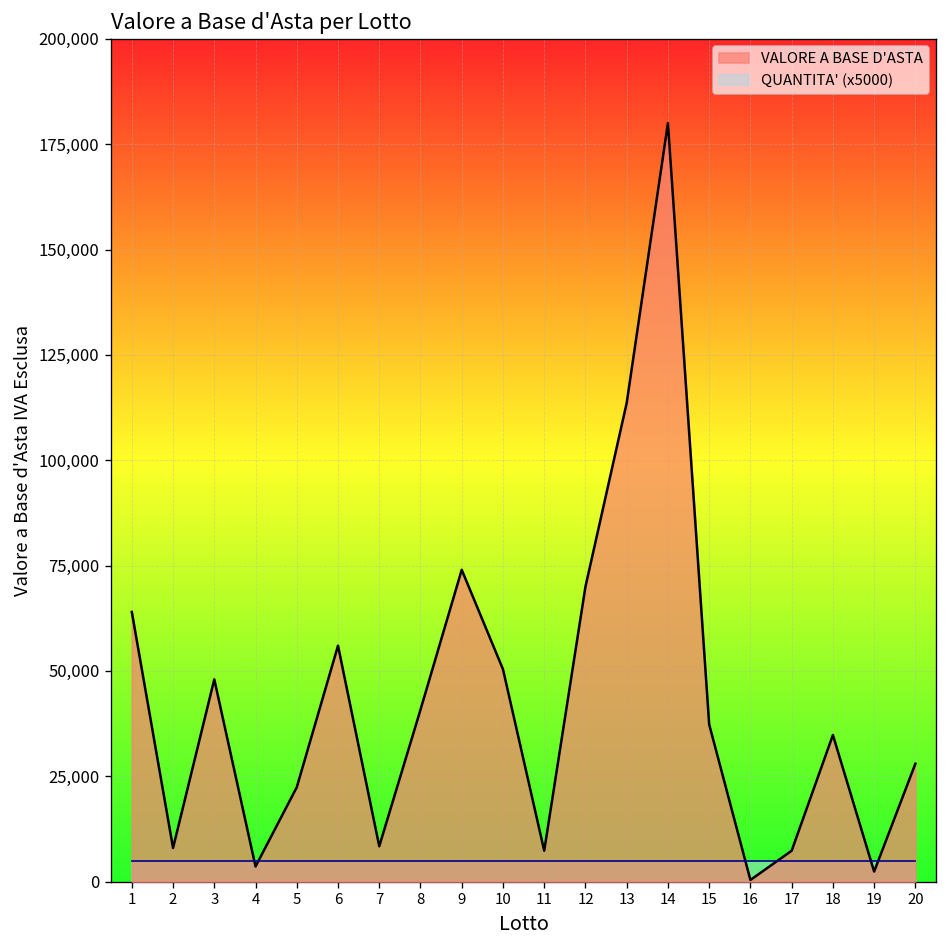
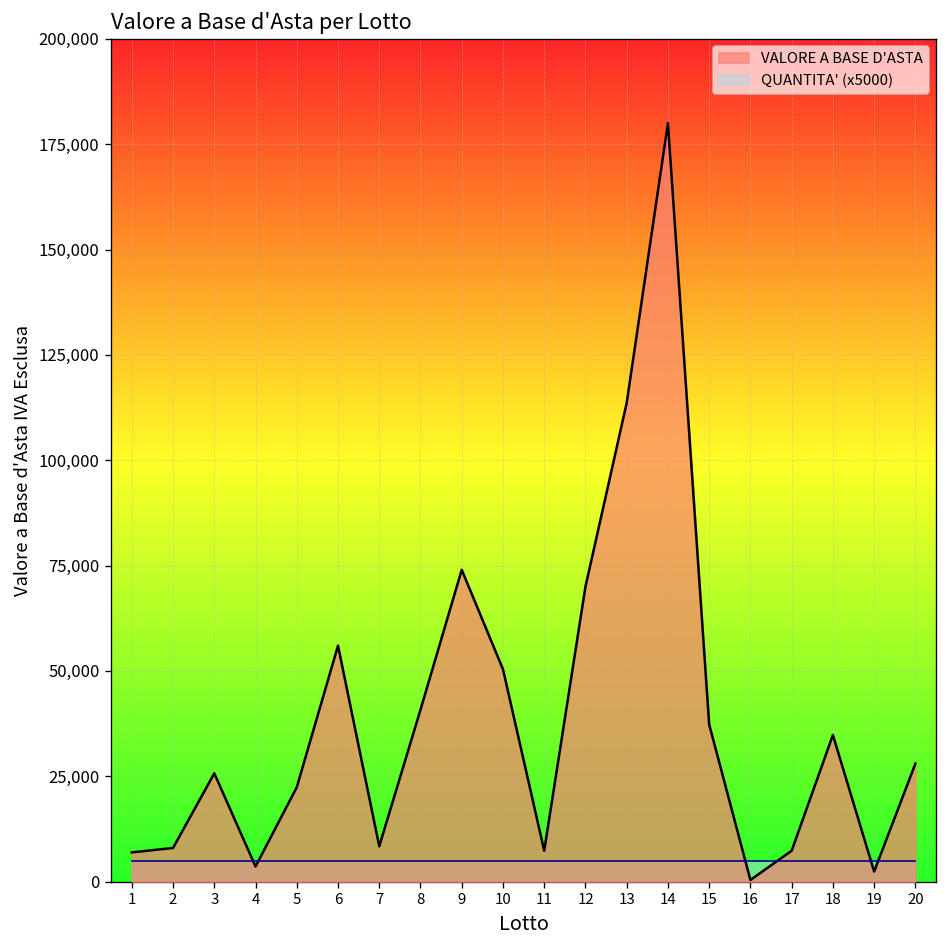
  {
    "VALORE A BASE D'ASTA": {
-     "1": "64,000",
+     "1": "7,000",
      "2": "8,000",
-     "3": "48,000",
+     "3": "26,000",
      "4": "4,000",
      "5": "22,000",
      "6": "56,000",
      "7": "8,000",
      "8": "41,000",
      "9": "74,000",
      "10": "50,000",
      "11": "7,000",
      "12": "70,000",
      "13": "114,000",
      "14": "180,000",
      "15": "37,000",
      "16": "0",
      "17": "7,000",
      "18": "35,000",
      "19": "2,000",
      "20": "28,000"
    },
    "QUANTITA' (x5000)": {
      "1": "5,000",
      "2": "5,000",
      "3": "5,000",
      "4": "5,000",
      "5": "5,000",
      "6": "5,000",
      "7": "5,000",
      "8": "5,000",
      "9": "5,000",
      "10": "5,000",
      "11": "5,000",
      "12": "5,000",
      "13": "5,000",
      "14": "5,000",
      "15": "5,000",
      "16": "5,000",
      "17": "5,000",
      "18": "5,000",
      "19": "5,000",
      "20": "5,000"
    }
  }
